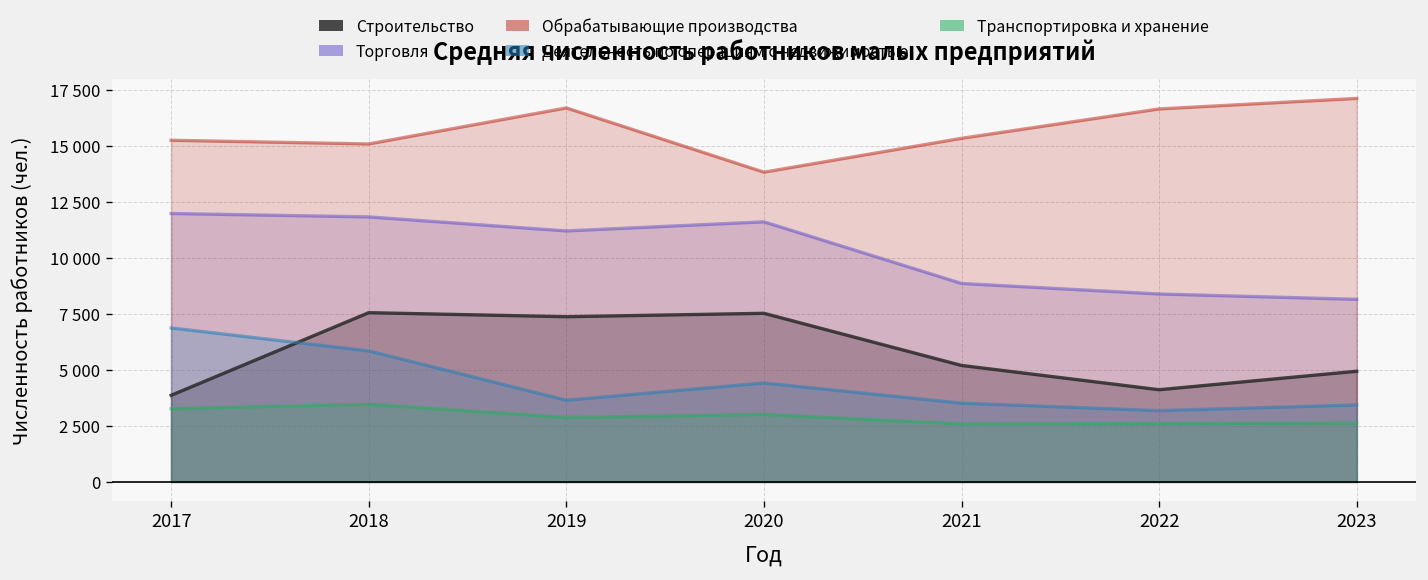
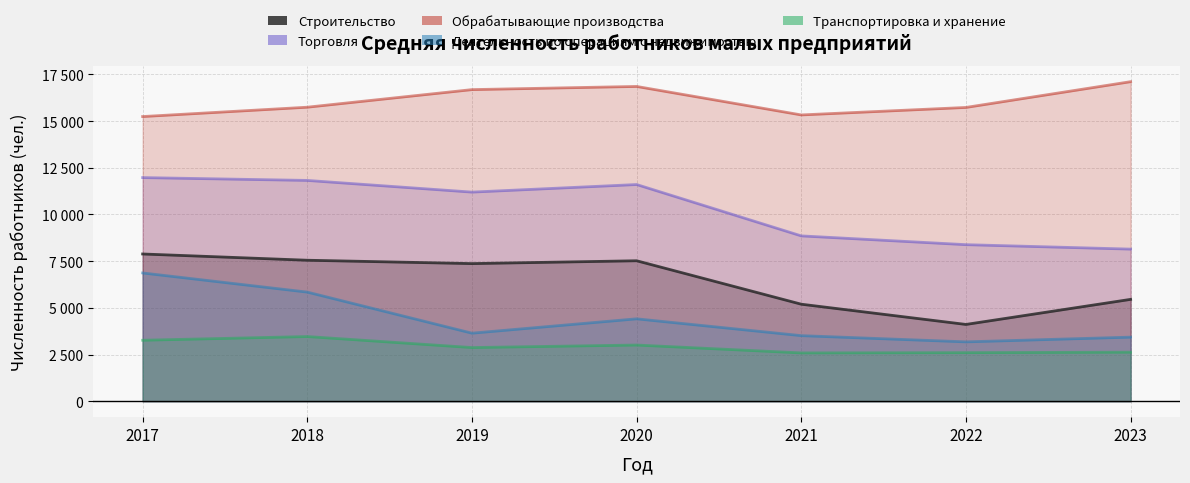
  {
    "Строительство": {
-     "2017": 3900,
+     "2017": 7900,
      "2018": 7600,
      "2019": 7400,
      "2020": 7500,
      "2021": 5200,
      "2022": 4100,
-     "2023": 4900
+     "2023": 5500
    },
    "Обрабатывающие производства": {
      "2017": 15200,
-     "2018": 15100,
+     "2018": 15700,
      "2019": 16700,
-     "2020": 13800,
+     "2020": 16900,
      "2021": 15300,
-     "2022": 16600,
+     "2022": 15700,
      "2023": 17100
    }
  }
